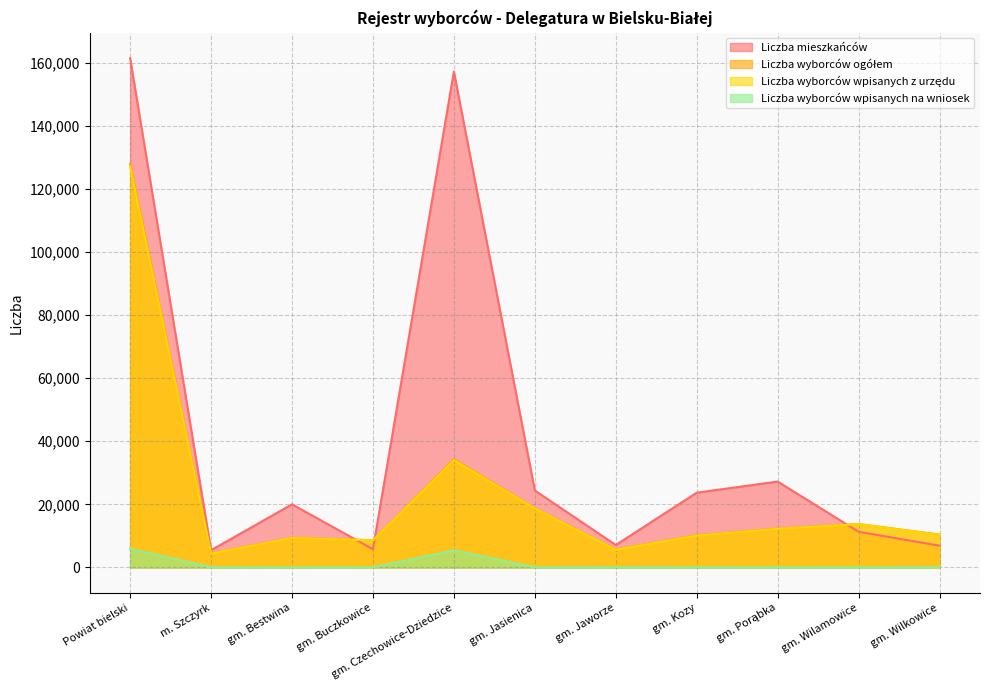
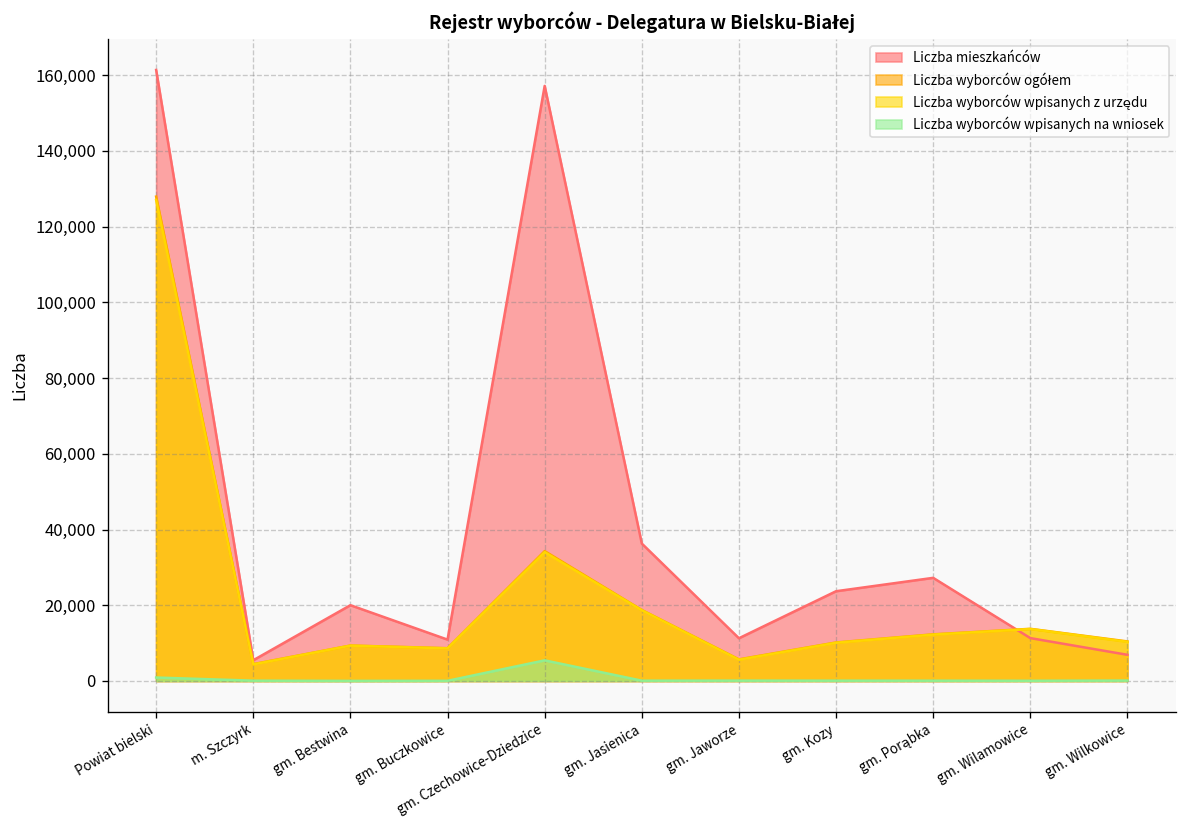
  {
    "Liczba mieszkańców": {
      "Powiat bielski": "161,000",
      "m. Szczyrk": "5,000",
      "gm. Bestwina": "20,000",
-     "gm. Buczkowice": "6,000",
+     "gm. Buczkowice": "11,000",
      "gm. Czechowice-Dziedzice": "157,000",
-     "gm. Jasienica": "24,000",
-     "gm. Jaworze": "7,000",
+     "gm. Jasienica": "36,000",
+     "gm. Jaworze": "11,000",
      "gm. Kozy": "24,000",
      "gm. Porąbka": "27,000",
      "gm. Wilamowice": "11,000",
      "gm. Wilkowice": "7,000"
    },
    "Liczba wyborców wpisanych na wniosek": {
-     "Powiat bielski": "6,000",
+     "Powiat bielski": "1,000",
      "m. Szczyrk": "0",
      "gm. Bestwina": "0",
      "gm. Buczkowice": "0",
      "gm. Czechowice-Dziedzice": "5,000",
      "gm. Jasienica": "0",
      "gm. Jaworze": "0",
      "gm. Kozy": "0",
      "gm. Porąbka": "0",
      "gm. Wilamowice": "0",
      "gm. Wilkowice": "0"
    }
  }
